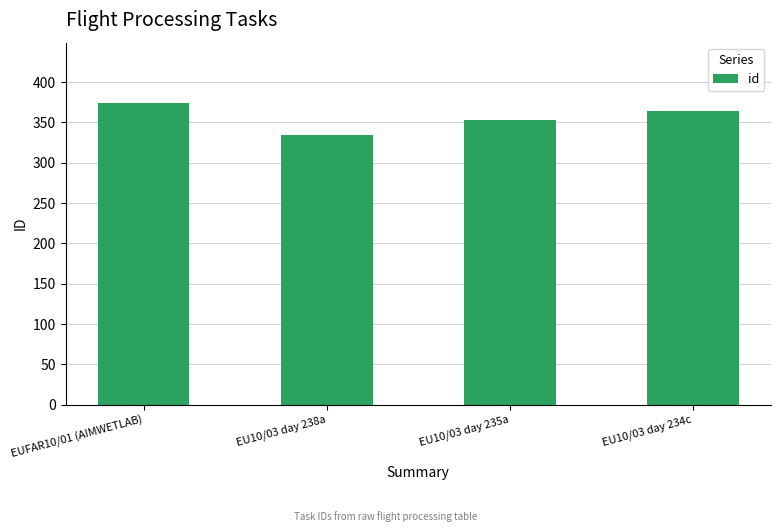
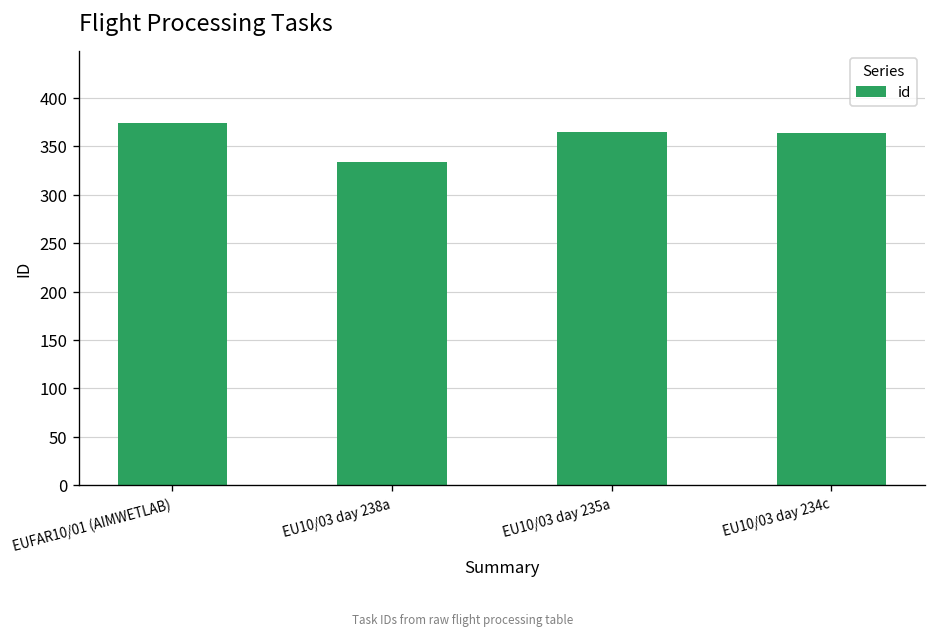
  {
    "EUFAR10/01 (AIMWETLAB)": 370,
    "EU10/03 day 238a": 330,
-   "EU10/03 day 235a": 350,
+   "EU10/03 day 235a": 370,
    "EU10/03 day 234c": 360
  }
